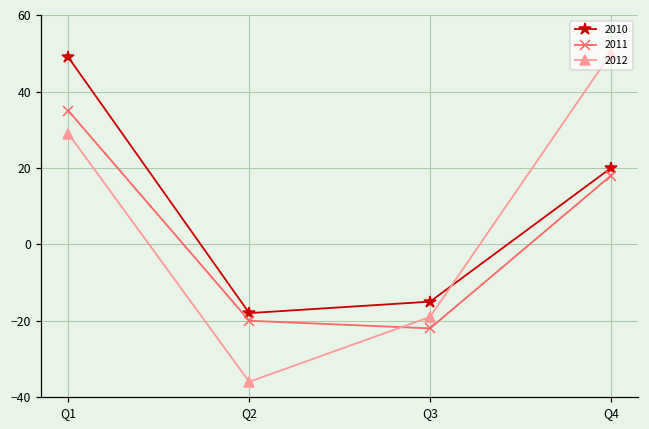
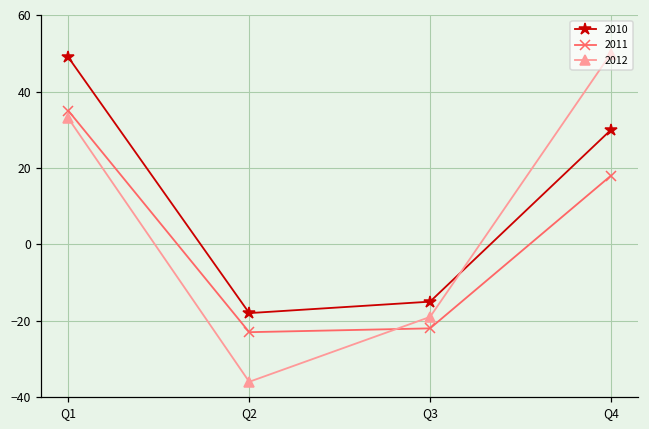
  {
    "2010": {
      "Q1": 49,
      "Q2": -18,
      "Q3": -15,
-     "Q4": 20
+     "Q4": 30
    },
    "2011": {
      "Q1": 35,
-     "Q2": -20,
+     "Q2": -23,
      "Q3": -22,
      "Q4": 18
    },
    "2012": {
-     "Q1": 29,
+     "Q1": 33,
      "Q2": -36,
      "Q3": -19
    }
  }
